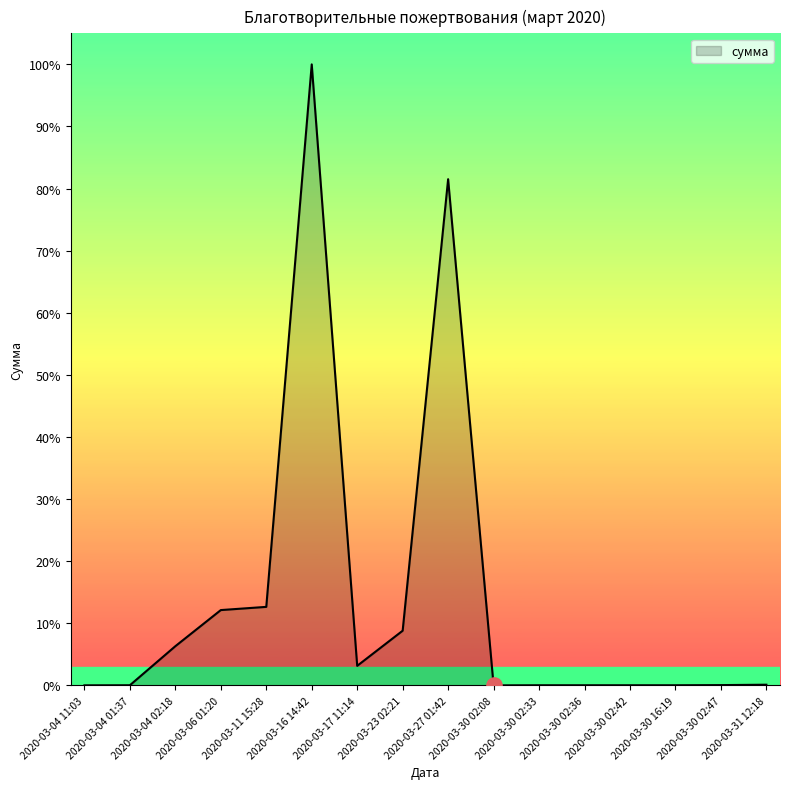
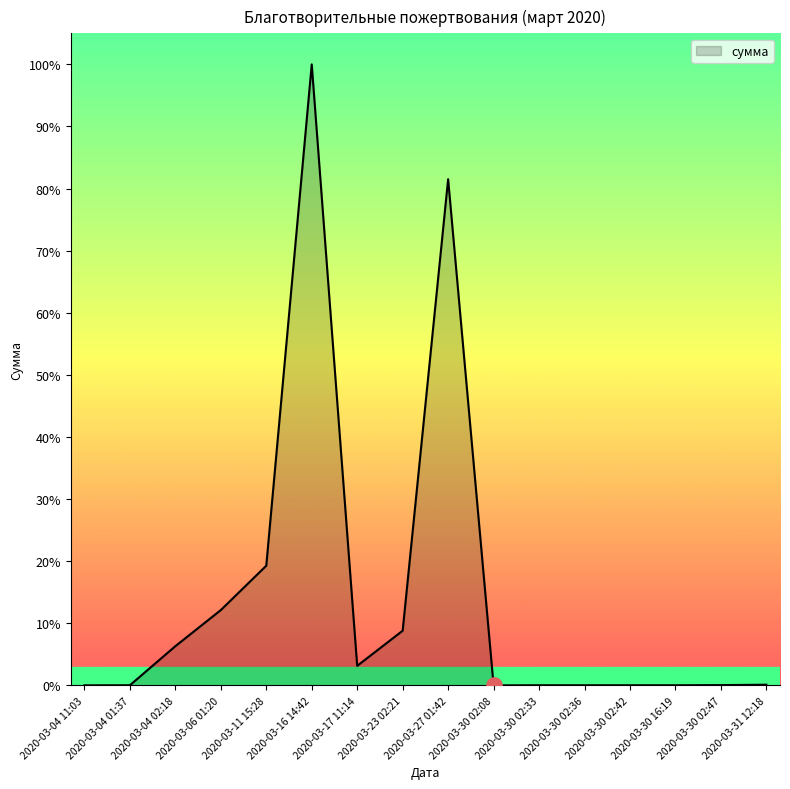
  {
    "сумма": {
      "2020-03-04 02:18": "6%",
      "2020-03-06 01:20": "12%",
-     "2020-03-11 15:28": "13%",
+     "2020-03-11 15:28": "19%",
      "2020-03-16 14:42": "100%",
      "2020-03-17 11:14": "3%",
      "2020-03-23 02:21": "9%",
      "2020-03-27 01:42": "82%"
    }
  }
